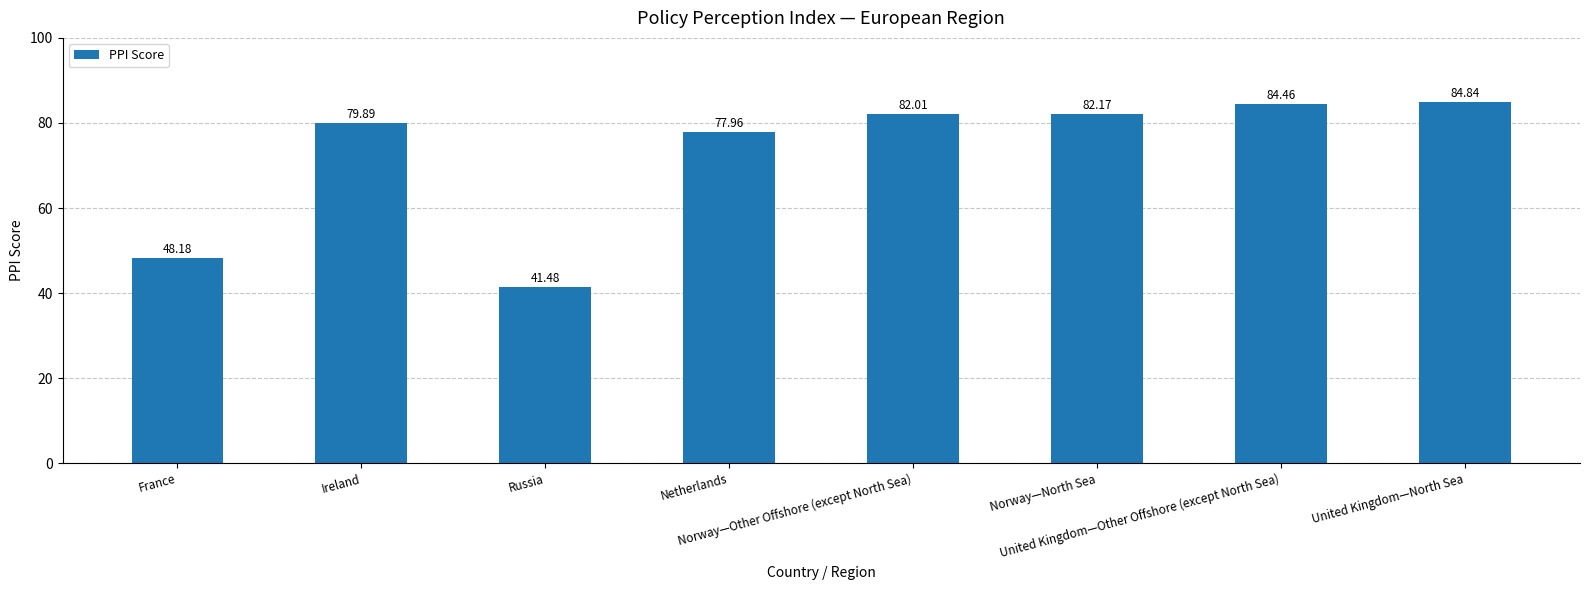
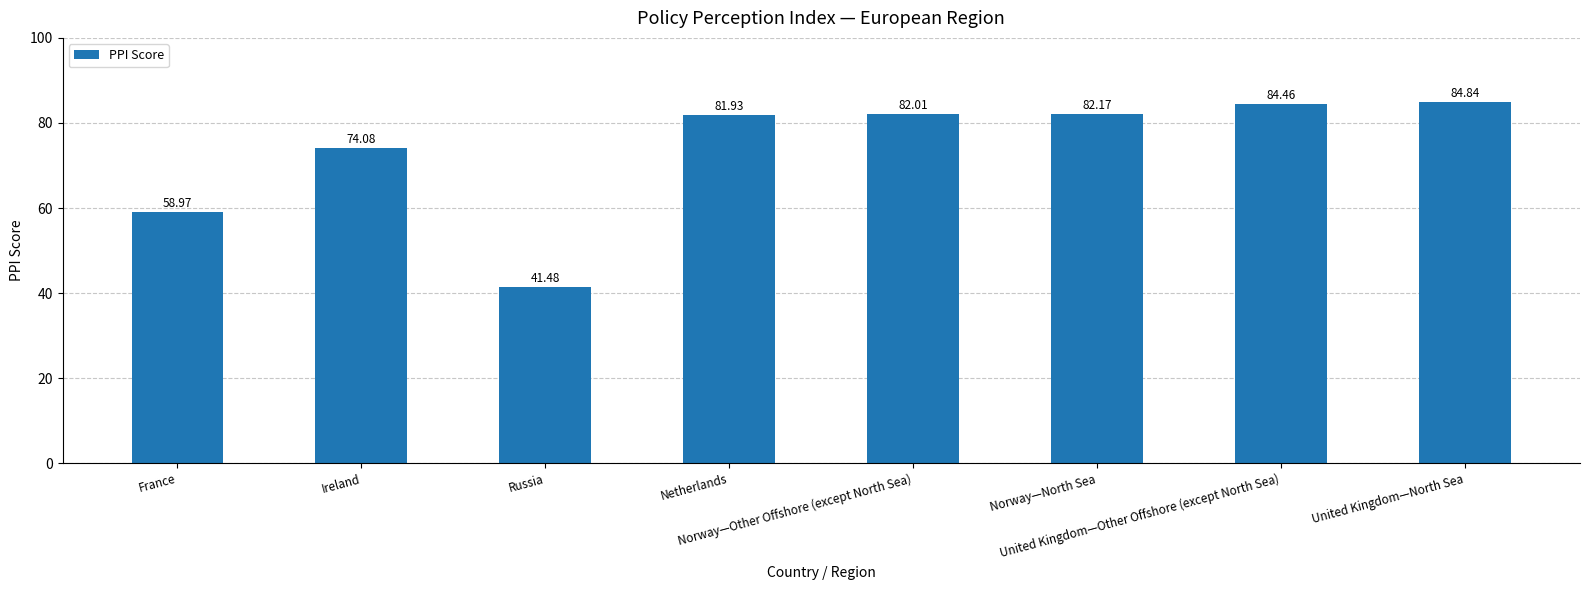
  {
-   "France": 48.18,
-   "Ireland": 79.89,
+   "France": 58.97,
+   "Ireland": 74.08,
    "Russia": 41.48,
-   "Netherlands": 77.96,
+   "Netherlands": 81.93,
    "Norway—Other Offshore (except North Sea)": 82.01,
    "Norway—North Sea": 82.17,
    "United Kingdom—Other Offshore (except North Sea)": 84.46,
    "United Kingdom—North Sea": 84.84
  }
